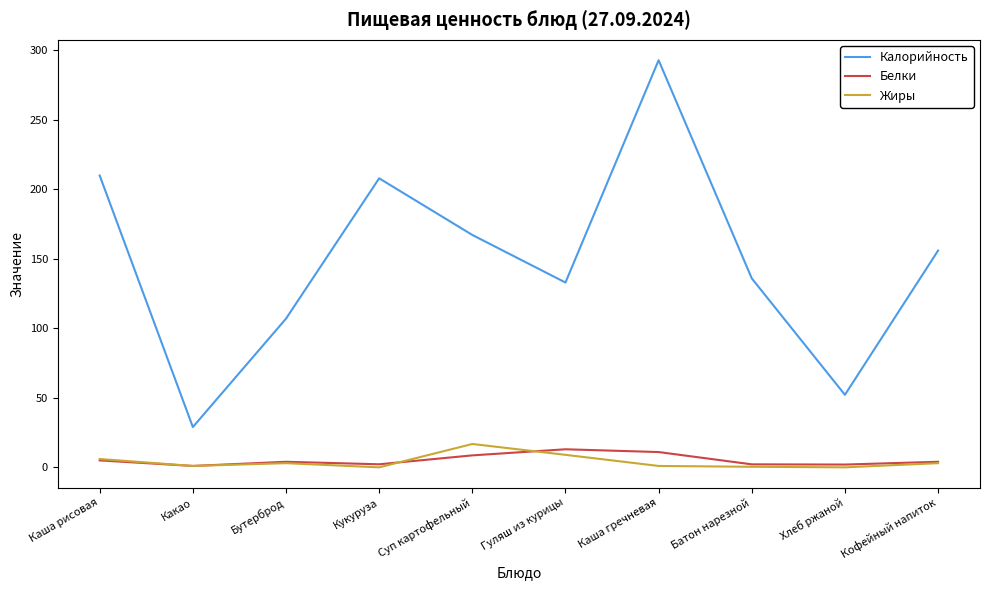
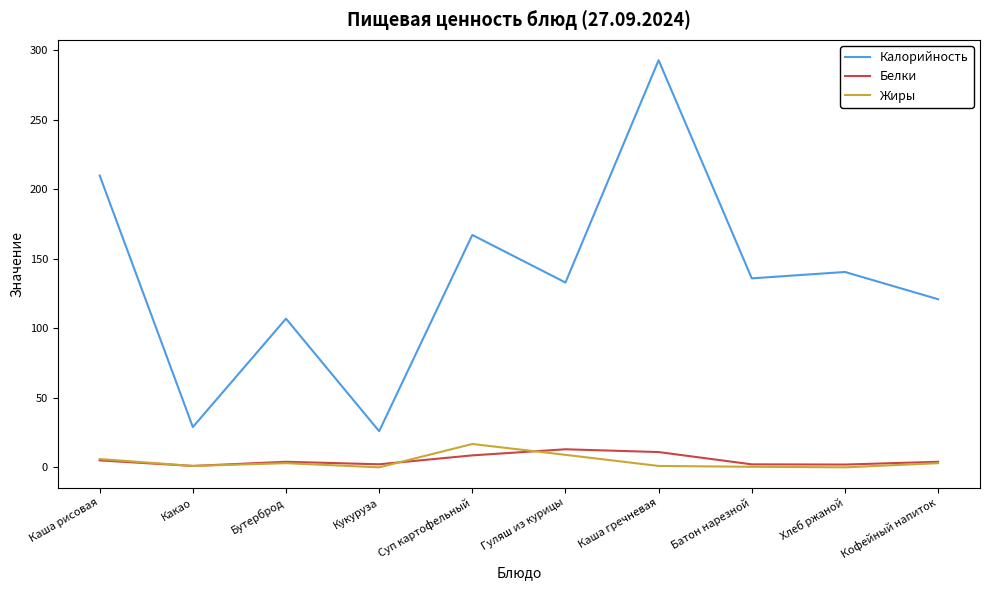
  {
    "Калорийность": {
      "Каша рисовая": 210,
      "Какао": 29,
      "Бутерброд": 107,
-     "Кукуруза": 208,
+     "Кукуруза": 26,
      "Суп картофельный": 167,
      "Гуляш из курицы": 133,
      "Каша гречневая": 293,
      "Батон нарезной": 136,
-     "Хлеб ржаной": 52,
-     "Кофейный напиток": 156
+     "Хлеб ржаной": 141,
+     "Кофейный напиток": 121
    },
    "Белки": {
      "Кукуруза": 2,
      "Суп картофельный": 9,
      "Гуляш из курицы": 13,
      "Каша гречневая": 11,
      "Хлеб ржаной": 2
    },
    "Жиры": {
      "Кукуруза": 0,
      "Суп картофельный": 17,
      "Гуляш из курицы": 9,
      "Каша гречневая": 1,
      "Хлеб ржаной": 0
    }
  }
